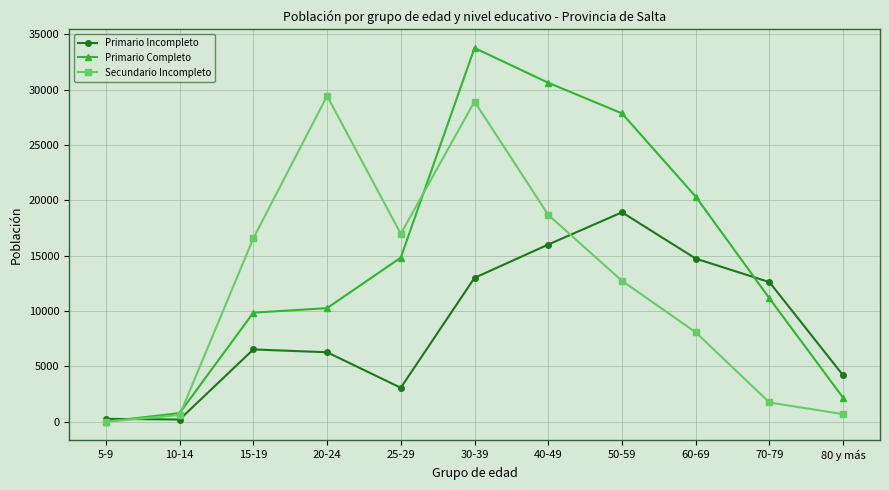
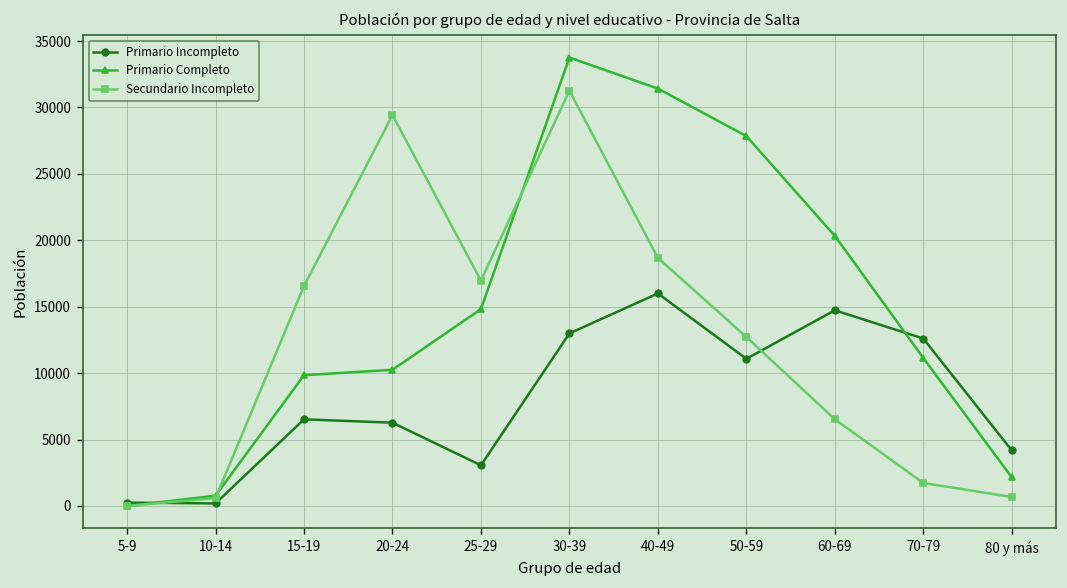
  {
    "Primario Incompleto": {
      "5-9": 300,
      "10-14": 200,
      "15-19": 6500,
      "20-24": 6300,
      "25-29": 3100,
      "30-39": 13000,
      "40-49": 16000,
-     "50-59": 18900,
+     "50-59": 11100,
      "60-69": 14700,
      "70-79": 12600,
      "80 y más": 4200
    },
    "Primario Completo": {
      "15-19": 9800,
      "20-24": 10300,
      "25-29": 14800,
      "30-39": 33800,
-     "40-49": 30600,
+     "40-49": 31400,
      "50-59": 27800,
      "60-69": 20300,
      "70-79": 11100,
      "80 y más": 2200
    },
    "Secundario Incompleto": {
      "15-19": 16600,
      "20-24": 29400,
      "25-29": 17000,
-     "30-39": 28900,
+     "30-39": 31300,
      "40-49": 18700,
      "50-59": 12700,
-     "60-69": 8100,
+     "60-69": 6500,
      "70-79": 1700,
      "80 y más": 700
    }
  }
